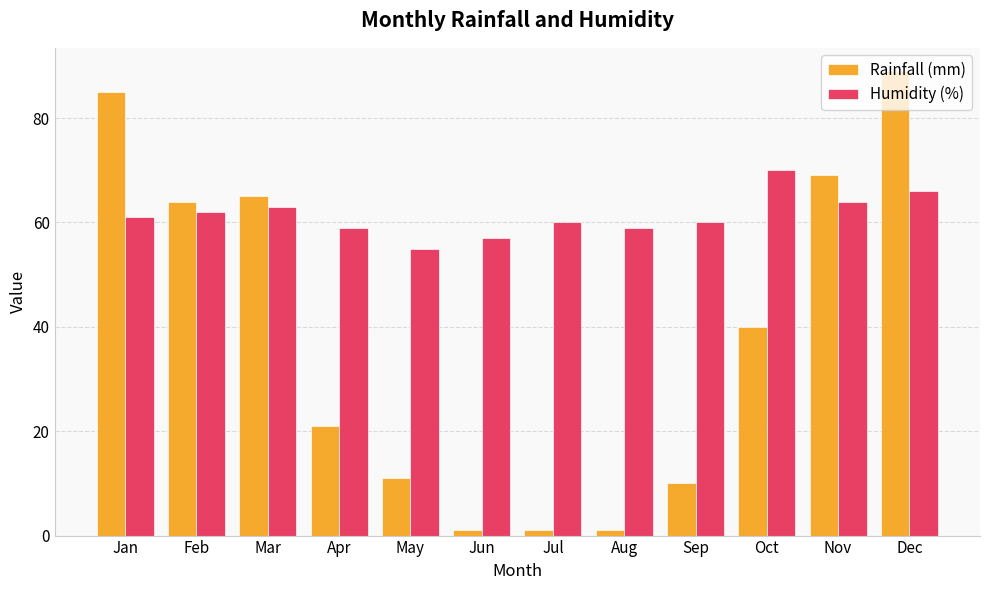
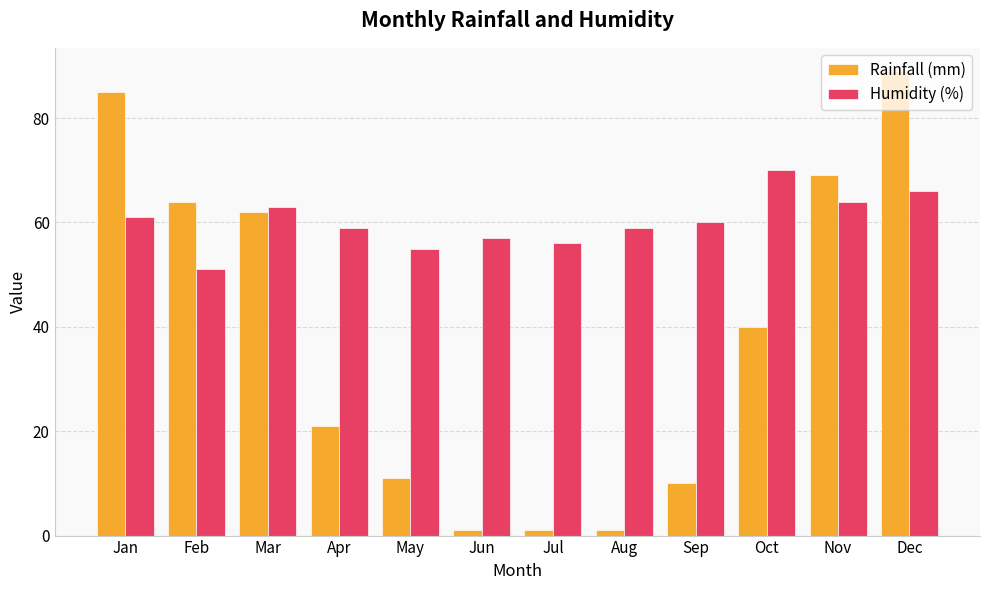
  {
    "Rainfall (mm)": {
      "Jan": 85,
      "Feb": 64,
-     "Mar": 65,
+     "Mar": 62,
      "Apr": 21,
      "May": 11,
      "Jun": 1,
      "Jul": 1,
      "Aug": 1,
      "Sep": 10,
      "Oct": 40,
      "Nov": 69
    },
    "Humidity (%)": {
      "Jan": 61,
-     "Feb": 62,
+     "Feb": 51,
      "Mar": 63,
      "Apr": 59,
      "May": 55,
      "Jun": 57,
-     "Jul": 60,
+     "Jul": 56,
      "Aug": 59,
      "Sep": 60,
      "Oct": 70,
      "Nov": 64,
      "Dec": 66
    }
  }
